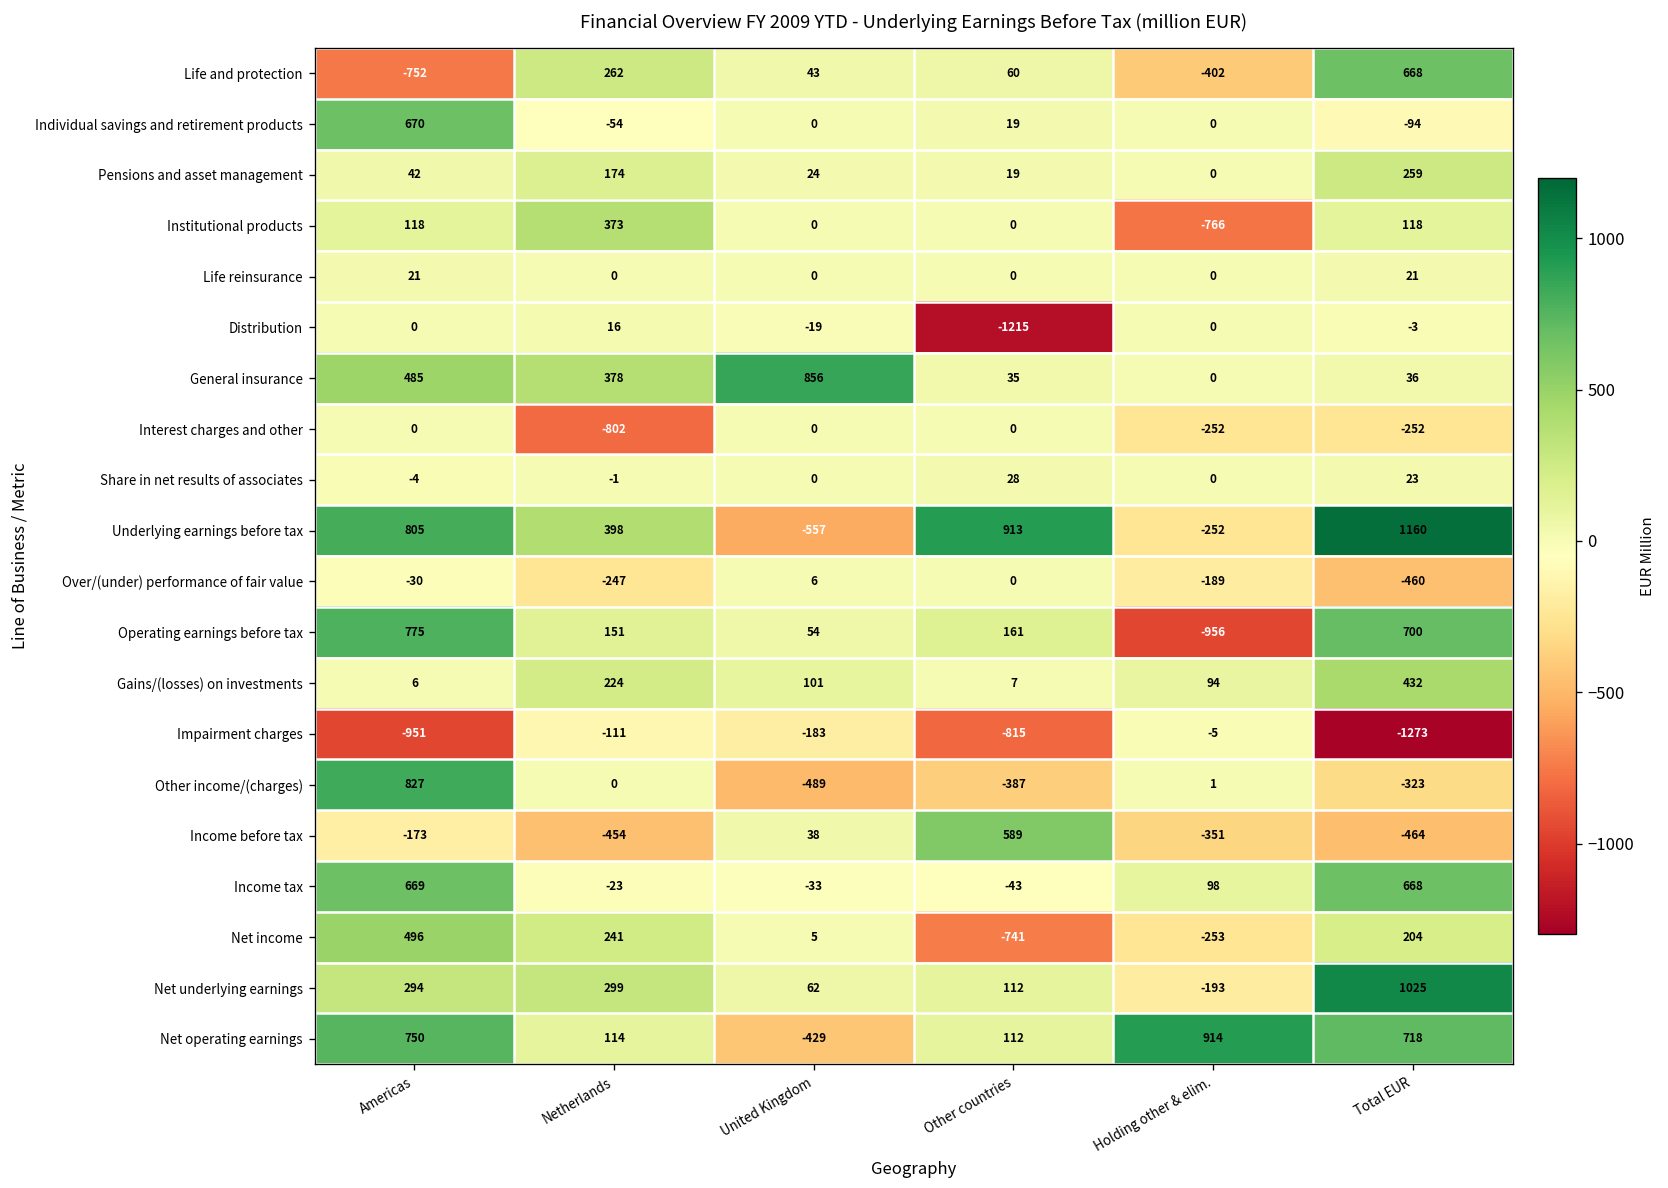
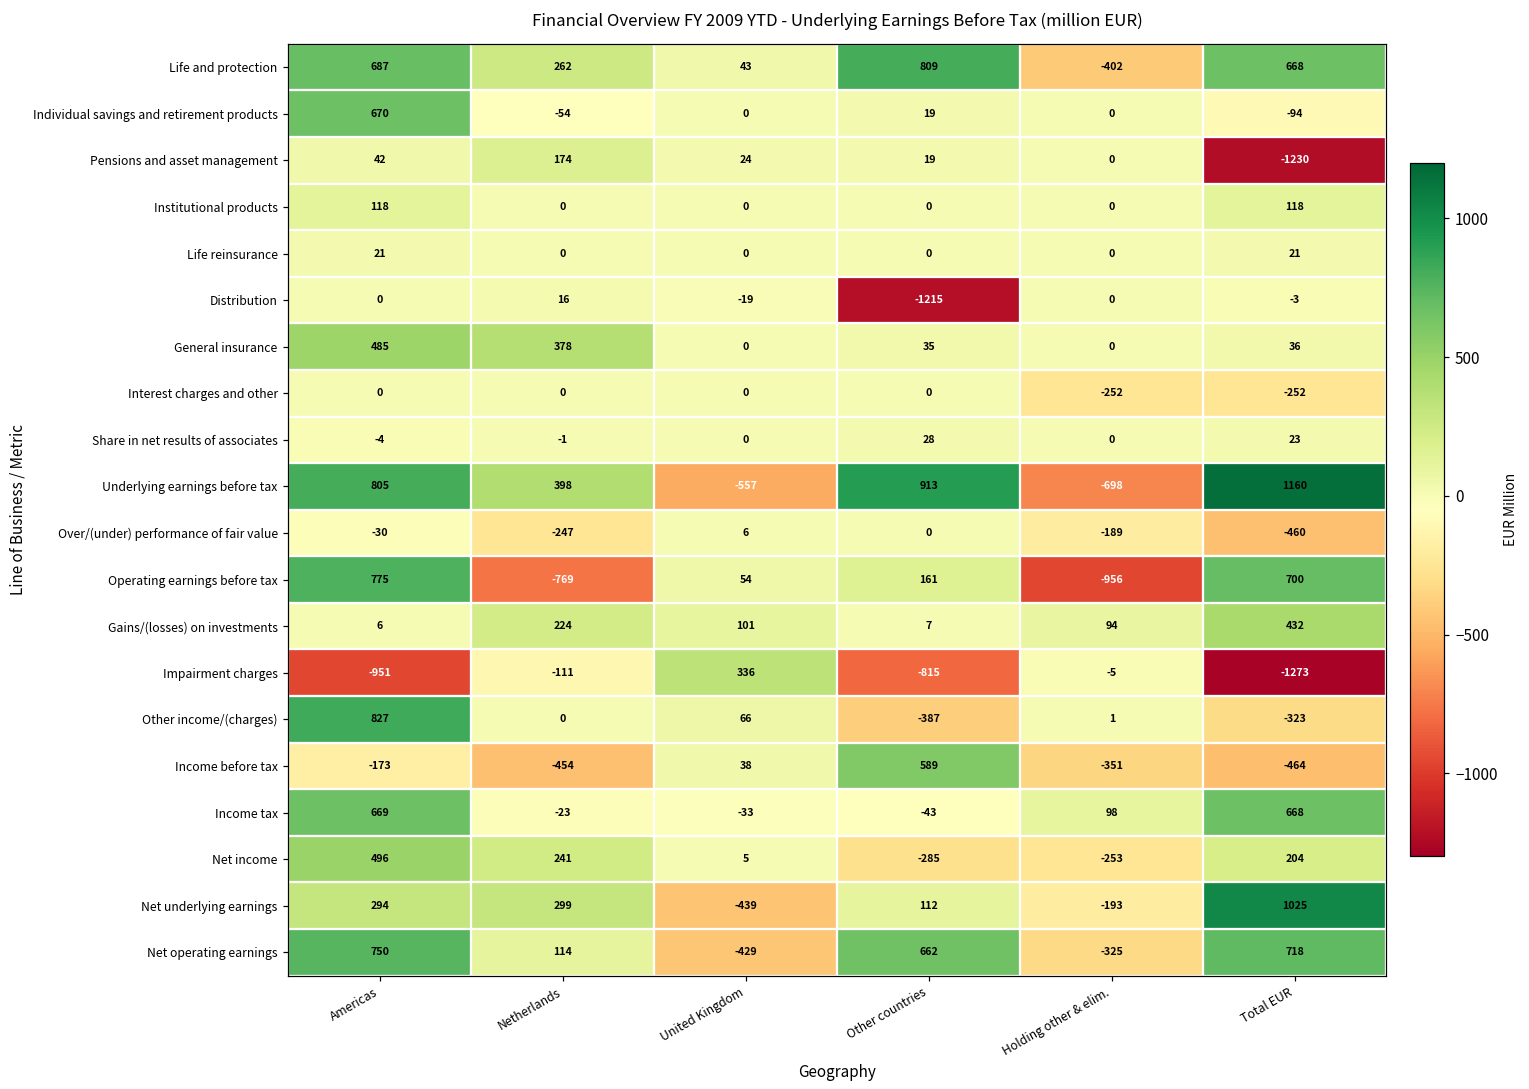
  {
    "Life and protection": {
-     "Americas": -752,
+     "Americas": 687,
      "Netherlands": 262,
      "United Kingdom": 43,
-     "Other countries": 60,
+     "Other countries": 809,
      "Holding other & elim.": -402,
      "Total EUR": 668
    },
    "Individual savings and retirement products": {
      "Americas": 670,
      "Netherlands": -54,
      "United Kingdom": 0,
      "Other countries": 19,
      "Holding other & elim.": 0,
      "Total EUR": -94
    },
    "Pensions and asset management": {
      "Americas": 42,
      "Netherlands": 174,
      "United Kingdom": 24,
      "Other countries": 19,
      "Holding other & elim.": 0,
-     "Total EUR": 259
+     "Total EUR": -1230
    },
    "Institutional products": {
      "Americas": 118,
-     "Netherlands": 373,
+     "Netherlands": 0,
      "United Kingdom": 0,
      "Other countries": 0,
-     "Holding other & elim.": -766,
+     "Holding other & elim.": 0,
      "Total EUR": 118
    },
    "Life reinsurance": {
      "Americas": 21,
      "Netherlands": 0,
      "United Kingdom": 0,
      "Other countries": 0,
      "Holding other & elim.": 0,
      "Total EUR": 21
    },
    "Distribution": {
      "Americas": 0,
      "Netherlands": 16,
      "United Kingdom": -19,
      "Other countries": -1215,
      "Holding other & elim.": 0,
      "Total EUR": -3
    },
    "General insurance": {
      "Americas": 485,
      "Netherlands": 378,
-     "United Kingdom": 856,
+     "United Kingdom": 0,
      "Other countries": 35,
      "Holding other & elim.": 0,
      "Total EUR": 36
    },
    "Interest charges and other": {
      "Americas": 0,
-     "Netherlands": -802,
+     "Netherlands": 0,
      "United Kingdom": 0,
      "Other countries": 0,
      "Holding other & elim.": -252,
      "Total EUR": -252
    },
    "Share in net results of associates": {
      "Americas": -4,
      "Netherlands": -1,
      "United Kingdom": 0,
      "Other countries": 28,
      "Holding other & elim.": 0,
      "Total EUR": 23
    },
    "Underlying earnings before tax": {
      "Americas": 805,
      "Netherlands": 398,
      "United Kingdom": -557,
      "Other countries": 913,
-     "Holding other & elim.": -252,
+     "Holding other & elim.": -698,
      "Total EUR": 1160
    },
    "Over/(under) performance of fair value": {
      "Americas": -30,
      "Netherlands": -247,
      "United Kingdom": 6,
      "Other countries": 0,
      "Holding other & elim.": -189,
      "Total EUR": -460
    },
    "Operating earnings before tax": {
      "Americas": 775,
-     "Netherlands": 151,
+     "Netherlands": -769,
      "United Kingdom": 54,
      "Other countries": 161,
      "Holding other & elim.": -956,
      "Total EUR": 700
    },
    "Gains/(losses) on investments": {
      "Americas": 6,
      "Netherlands": 224,
      "United Kingdom": 101,
      "Other countries": 7,
      "Holding other & elim.": 94,
      "Total EUR": 432
    },
    "Impairment charges": {
      "Americas": -951,
      "Netherlands": -111,
-     "United Kingdom": -183,
+     "United Kingdom": 336,
      "Other countries": -815,
      "Holding other & elim.": -5,
      "Total EUR": -1273
    },
    "Other income/(charges)": {
      "Americas": 827,
      "Netherlands": 0,
-     "United Kingdom": -489,
+     "United Kingdom": 66,
      "Other countries": -387,
      "Holding other & elim.": 1,
      "Total EUR": -323
    },
    "Income before tax": {
      "Americas": -173,
      "Netherlands": -454,
      "United Kingdom": 38,
      "Other countries": 589,
      "Holding other & elim.": -351,
      "Total EUR": -464
    },
    "Income tax": {
      "Americas": 669,
      "Netherlands": -23,
      "United Kingdom": -33,
      "Other countries": -43,
      "Holding other & elim.": 98,
      "Total EUR": 668
    },
    "Net income": {
      "Americas": 496,
      "Netherlands": 241,
      "United Kingdom": 5,
-     "Other countries": -741,
+     "Other countries": -285,
      "Holding other & elim.": -253,
      "Total EUR": 204
    },
    "Net underlying earnings": {
      "Americas": 294,
      "Netherlands": 299,
-     "United Kingdom": 62,
+     "United Kingdom": -439,
      "Other countries": 112,
      "Holding other & elim.": -193,
      "Total EUR": 1025
    },
    "Net operating earnings": {
      "Americas": 750,
      "Netherlands": 114,
      "United Kingdom": -429,
-     "Other countries": 112,
-     "Holding other & elim.": 914,
+     "Other countries": 662,
+     "Holding other & elim.": -325,
      "Total EUR": 718
    }
  }
